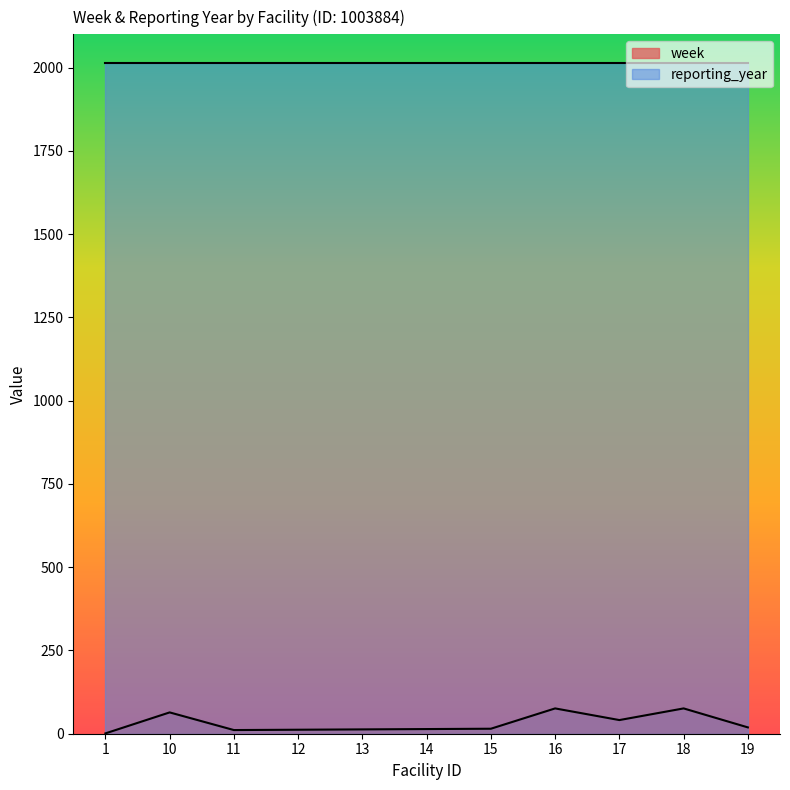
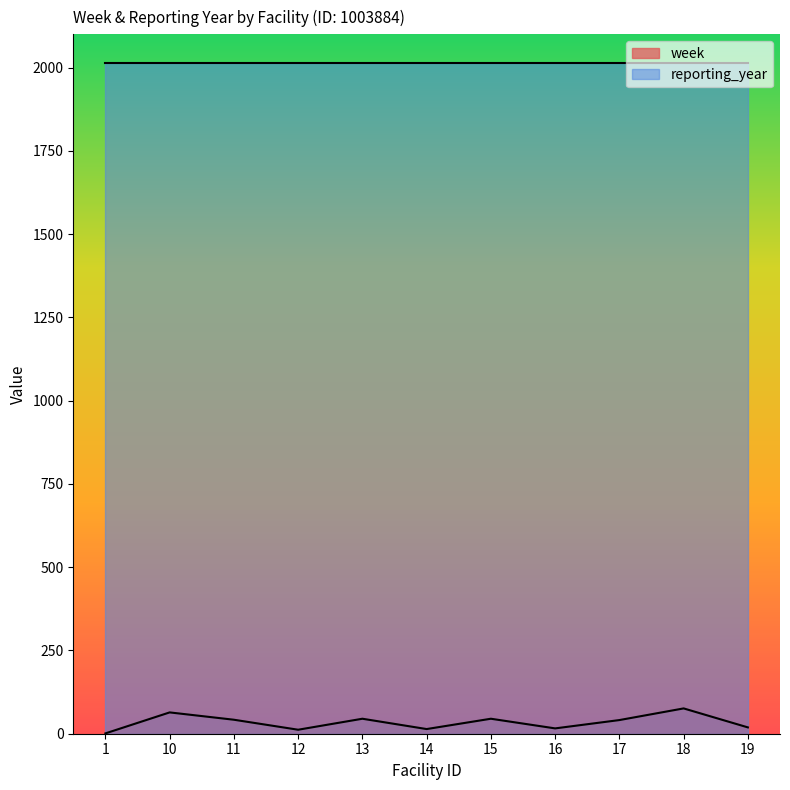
  {
    "week": {
      "1": 0,
      "10": 60,
-     "11": 10,
+     "11": 40,
      "12": 10,
-     "13": 10,
+     "13": 50,
      "14": 10,
-     "15": 20,
-     "16": 80,
+     "15": 50,
+     "16": 20,
      "17": 40,
      "18": 80,
      "19": 20
    },
    "reporting_year": {
      "1": 2010,
      "10": 2010,
      "11": 2010,
      "12": 2010,
      "13": 2010,
      "14": 2010,
      "15": 2010,
      "16": 2010,
      "17": 2010
    }
  }
